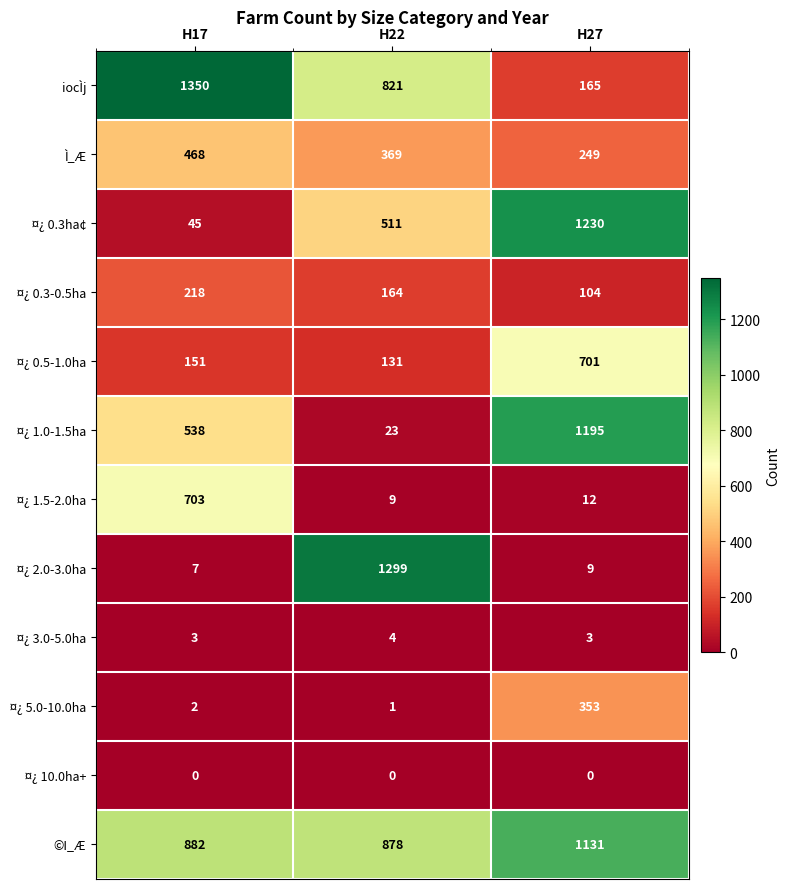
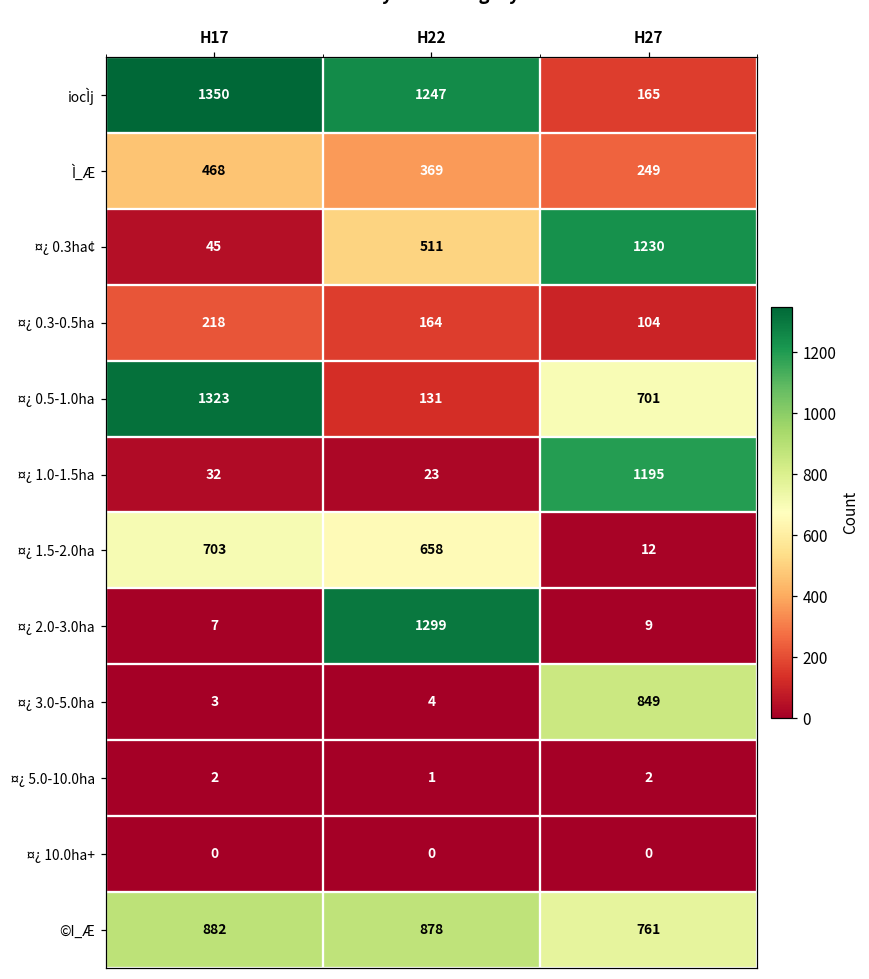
  {
    "iocÌj": {
      "H17": 1350,
-     "H22": 821,
+     "H22": 1247,
      "H27": 165
    },
    "Ì_Æ": {
      "H17": 468,
      "H22": 369,
      "H27": 249
    },
    "¤¿ 0.3ha¢": {
      "H17": 45,
      "H22": 511,
      "H27": 1230
    },
    "¤¿ 0.3-0.5ha": {
      "H17": 218,
      "H22": 164,
      "H27": 104
    },
    "¤¿ 0.5-1.0ha": {
-     "H17": 151,
+     "H17": 1323,
      "H22": 131,
      "H27": 701
    },
    "¤¿ 1.0-1.5ha": {
-     "H17": 538,
+     "H17": 32,
      "H22": 23,
      "H27": 1195
    },
    "¤¿ 1.5-2.0ha": {
      "H17": 703,
-     "H22": 9,
+     "H22": 658,
      "H27": 12
    },
    "¤¿ 2.0-3.0ha": {
      "H17": 7,
      "H22": 1299,
      "H27": 9
    },
    "¤¿ 3.0-5.0ha": {
      "H17": 3,
      "H22": 4,
-     "H27": 3
+     "H27": 849
    },
    "¤¿ 5.0-10.0ha": {
      "H17": 2,
      "H22": 1,
-     "H27": 353
+     "H27": 2
    },
    "¤¿ 10.0ha+": {
      "H17": 0,
      "H22": 0,
      "H27": 0
    },
    "©I_Æ": {
      "H17": 882,
      "H22": 878,
-     "H27": 1131
+     "H27": 761
    }
  }
